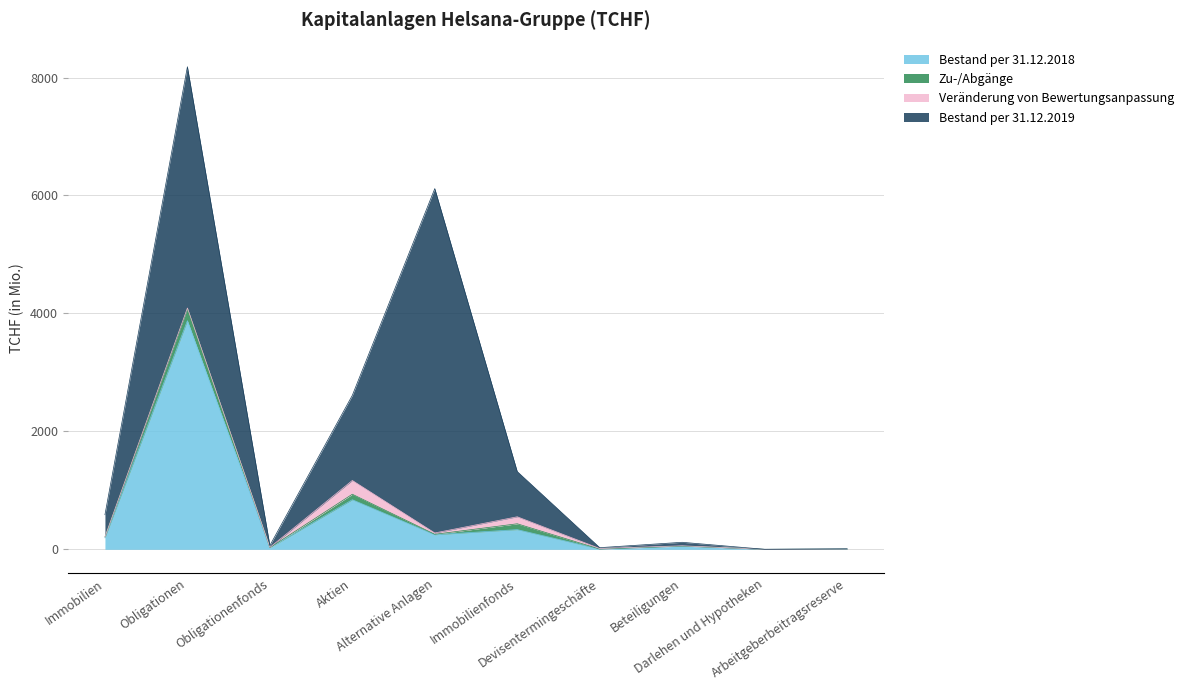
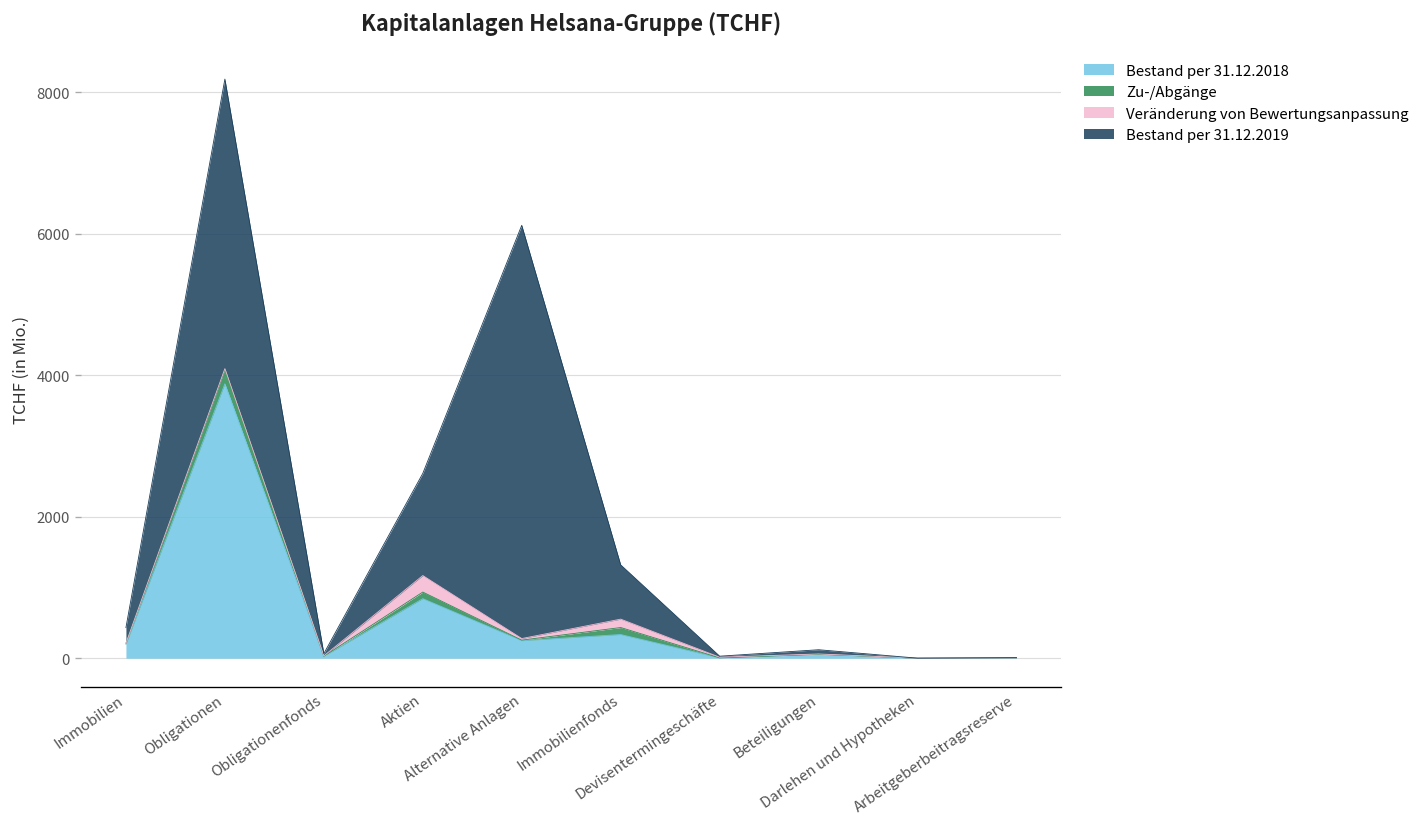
  {
    "Bestand per 31.12.2018": {
      "Obligationen": 3900,
      "Aktien": 800,
      "Immobilienfonds": 300
    },
    "Zu-/Abgänge": {
      "Aktien": 100,
      "Immobilienfonds": 100
    },
    "Veränderung von Bewertungsanpassung": {
      "Aktien": 200,
      "Immobilienfonds": 100
    },
    "Bestand per 31.12.2019": {
-     "Immobilien": 400,
+     "Immobilien": 200,
      "Obligationen": 4100,
      "Aktien": 1400,
      "Alternative Anlagen": 5800,
      "Immobilienfonds": 800,
      "Beteiligungen": 100
    }
  }
